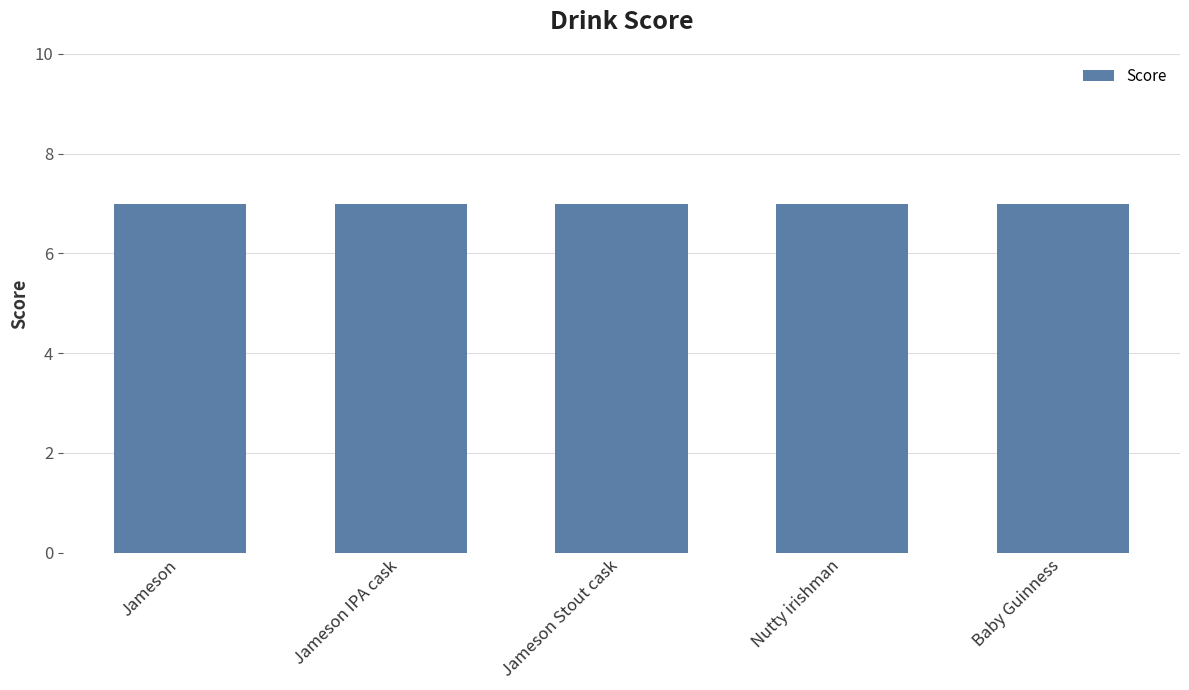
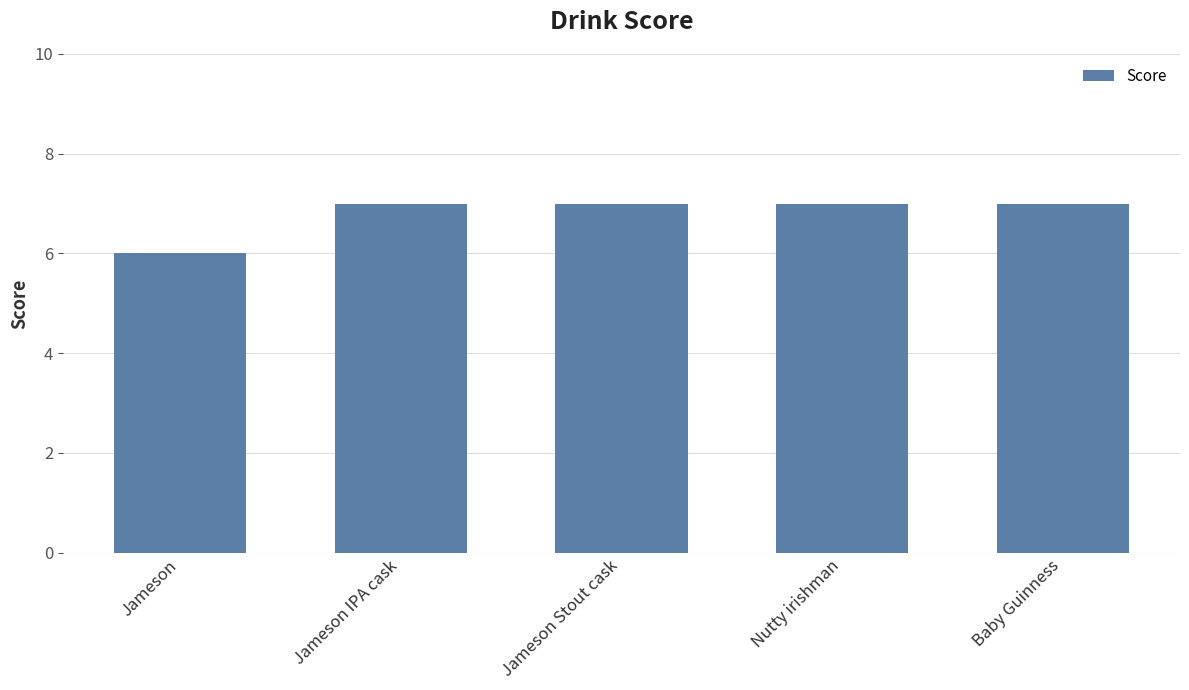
  {
-   "Jameson": 7,
+   "Jameson": 6,
    "Jameson IPA cask": 7,
    "Jameson Stout cask": 7,
    "Nutty irishman": 7,
    "Baby Guinness": 7
  }
